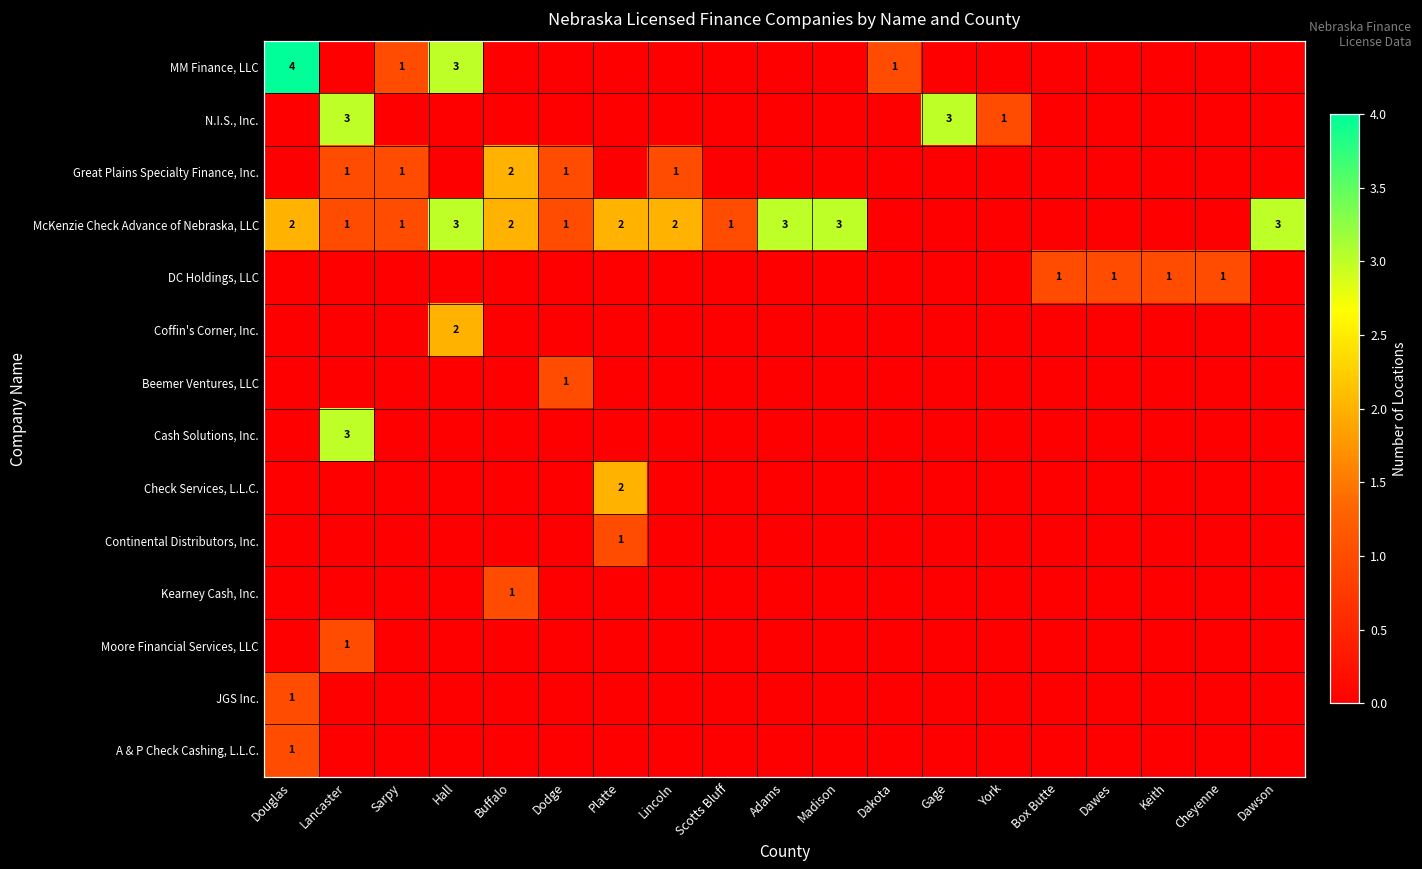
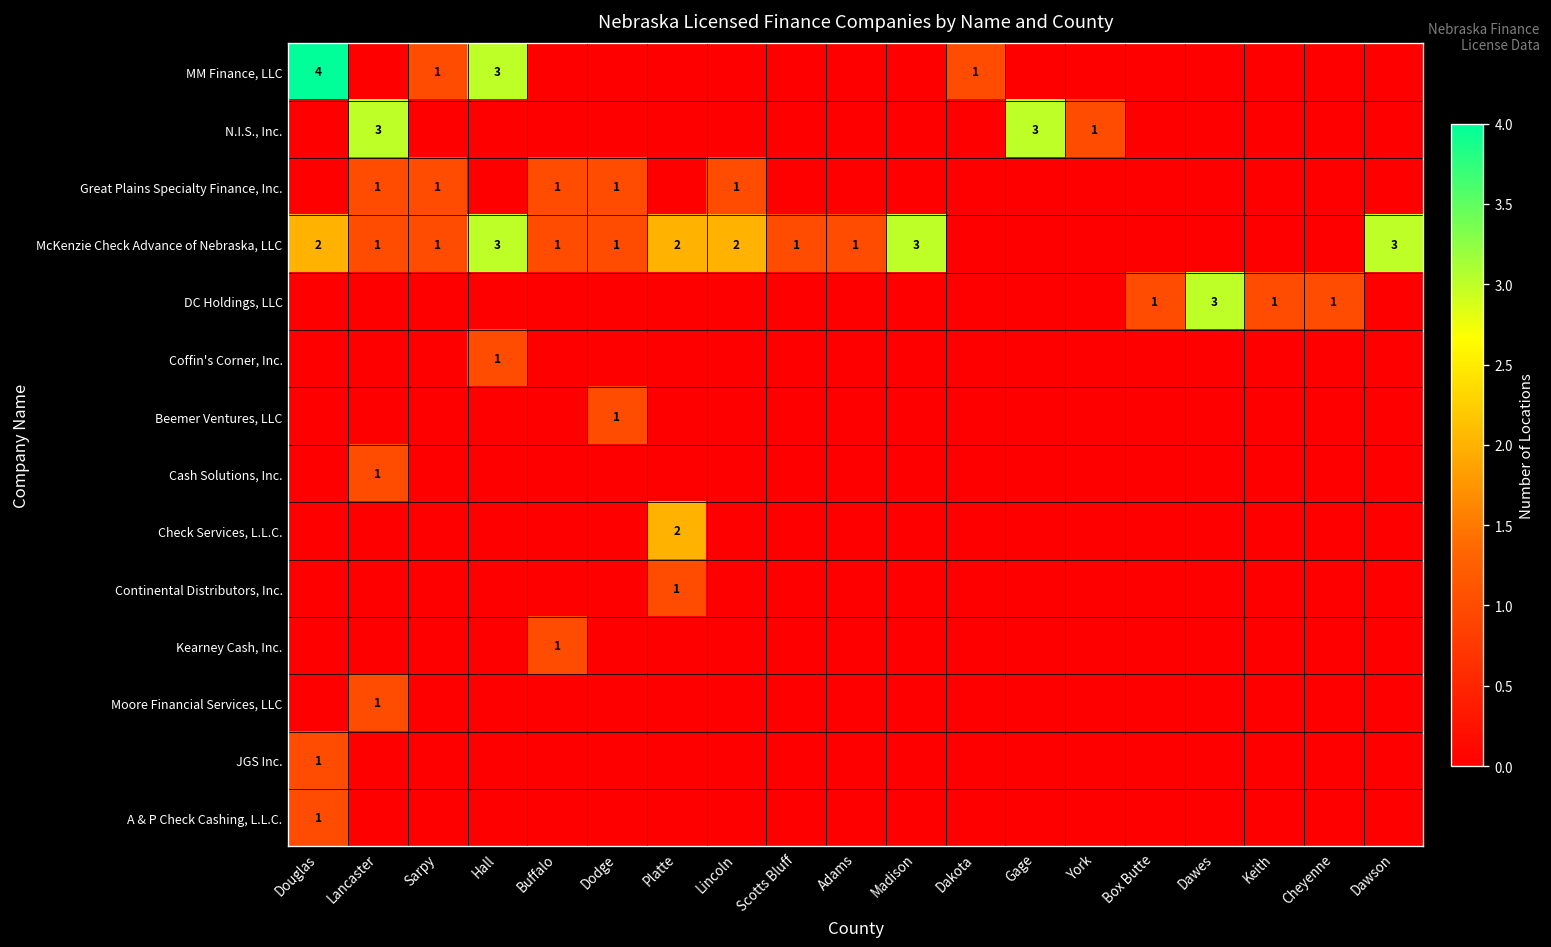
  {
    "MM Finance, LLC": {
      "Douglas": 4,
      "Sarpy": 1,
      "Hall": 3,
      "Dakota": 1
    },
    "N.I.S., Inc.": {
      "Lancaster": 3,
      "Gage": 3,
      "York": 1
    },
    "Great Plains Specialty Finance, Inc.": {
      "Lancaster": 1,
      "Sarpy": 1,
-     "Buffalo": 2,
+     "Buffalo": 1,
      "Dodge": 1,
      "Lincoln": 1
    },
    "McKenzie Check Advance of Nebraska, LLC": {
      "Douglas": 2,
      "Lancaster": 1,
      "Sarpy": 1,
      "Hall": 3,
-     "Buffalo": 2,
+     "Buffalo": 1,
      "Dodge": 1,
      "Platte": 2,
      "Lincoln": 2,
      "Scotts Bluff": 1,
-     "Adams": 3,
+     "Adams": 1,
      "Madison": 3,
      "Dawson": 3
    },
    "DC Holdings, LLC": {
      "Box Butte": 1,
-     "Dawes": 1,
+     "Dawes": 3,
      "Keith": 1,
      "Cheyenne": 1
    },
    "Coffin's Corner, Inc.": {
-     "Hall": 2
+     "Hall": 1
    },
    "Beemer Ventures, LLC": {
      "Dodge": 1
    },
    "Cash Solutions, Inc.": {
-     "Lancaster": 3
+     "Lancaster": 1
    },
    "Check Services, L.L.C.": {
      "Platte": 2
    },
    "Continental Distributors, Inc.": {
      "Platte": 1
    },
    "Kearney Cash, Inc.": {
      "Buffalo": 1
    },
    "Moore Financial Services, LLC": {
      "Lancaster": 1
    },
    "JGS Inc.": {
      "Douglas": 1
    },
    "A & P Check Cashing, L.L.C.": {
      "Douglas": 1
    }
  }
